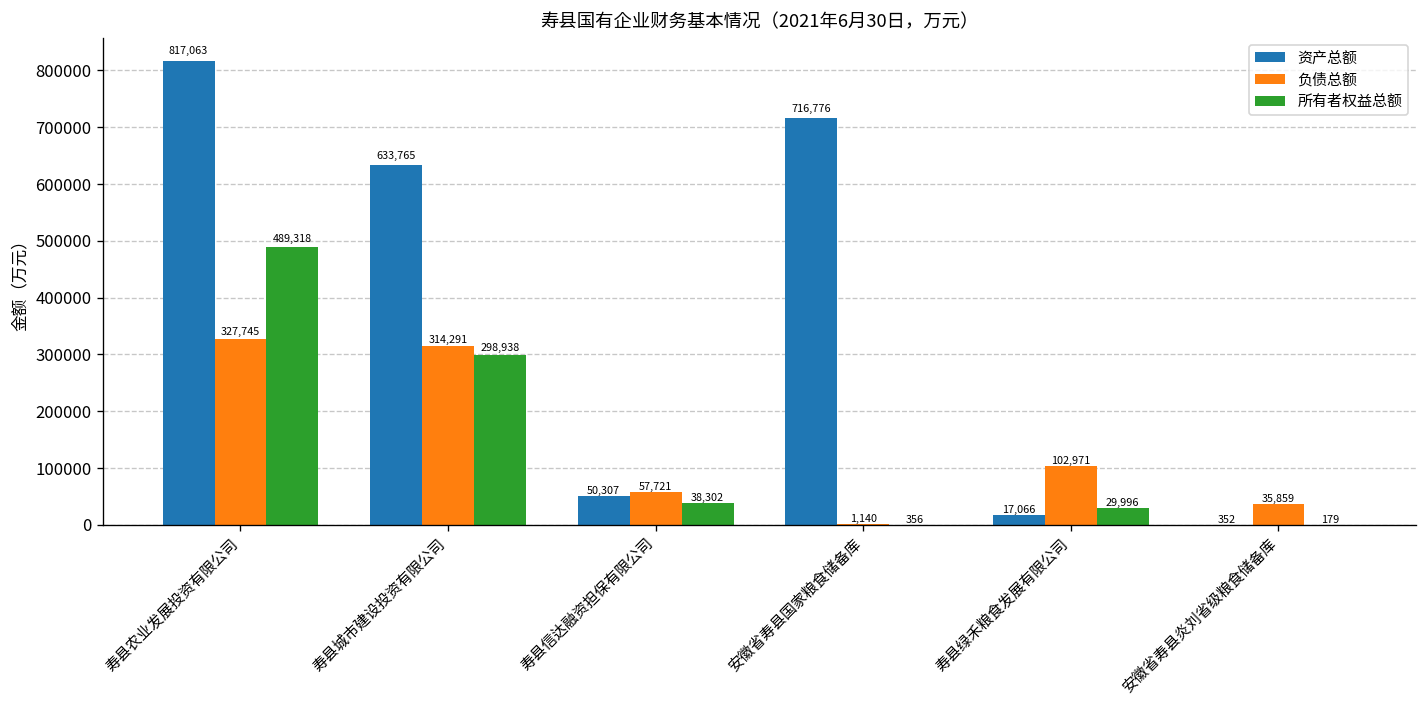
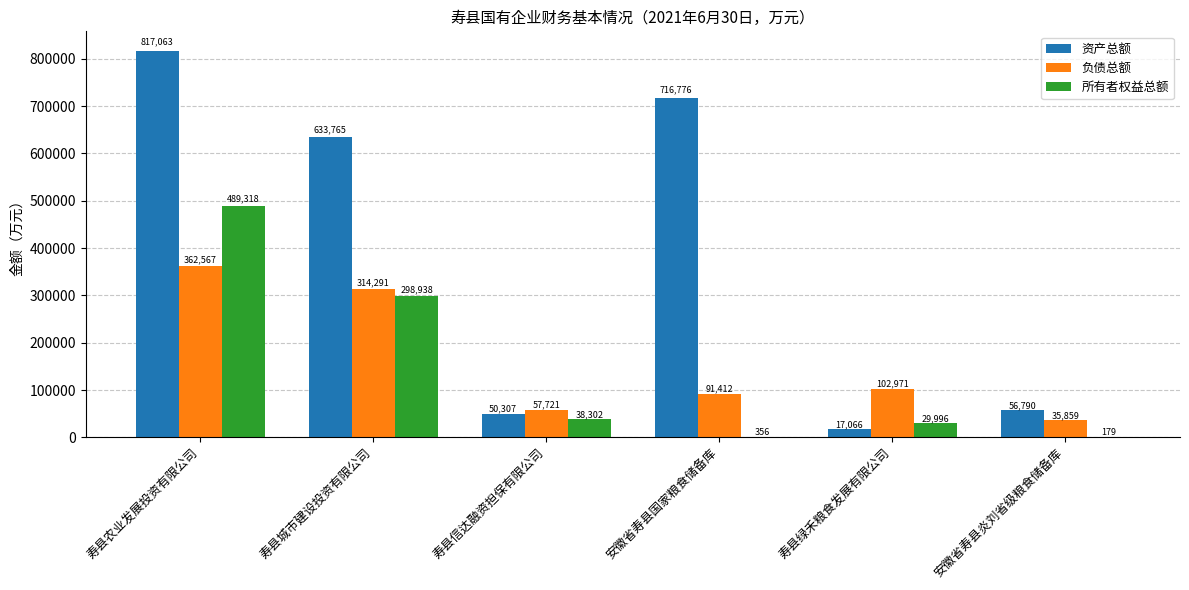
  {
    "资产总额": {
      "寿县农业发展投资有限公司": "817,063",
      "寿县城市建设投资有限公司": "633,765",
      "寿县信达融资担保有限公司": "50,307",
      "安徽省寿县国家粮食储备库": "716,776",
      "寿县绿禾粮食发展有限公司": "17,066",
-     "安徽省寿县炎刘省级粮食储备库": "352"
+     "安徽省寿县炎刘省级粮食储备库": "56,790"
    },
    "负债总额": {
-     "寿县农业发展投资有限公司": "327,745",
+     "寿县农业发展投资有限公司": "362,567",
      "寿县城市建设投资有限公司": "314,291",
      "寿县信达融资担保有限公司": "57,721",
-     "安徽省寿县国家粮食储备库": "1,140",
+     "安徽省寿县国家粮食储备库": "91,412",
      "寿县绿禾粮食发展有限公司": "102,971",
      "安徽省寿县炎刘省级粮食储备库": "35,859"
    },
    "所有者权益总额": {
      "寿县农业发展投资有限公司": "489,318",
      "寿县城市建设投资有限公司": "298,938",
      "寿县信达融资担保有限公司": "38,302",
      "安徽省寿县国家粮食储备库": "356",
      "寿县绿禾粮食发展有限公司": "29,996",
      "安徽省寿县炎刘省级粮食储备库": "179"
    }
  }
